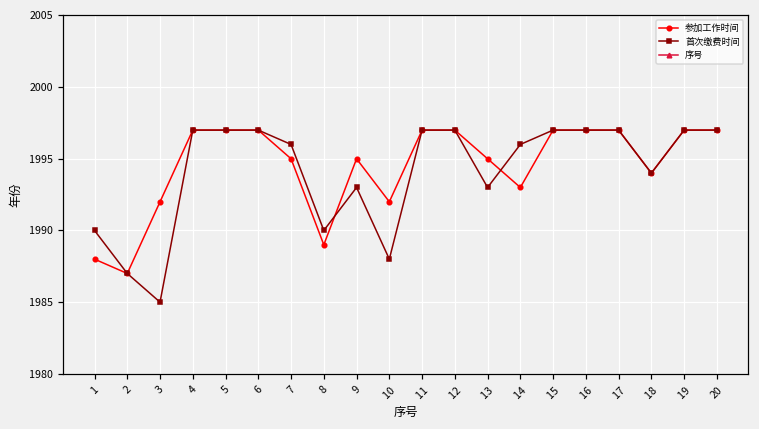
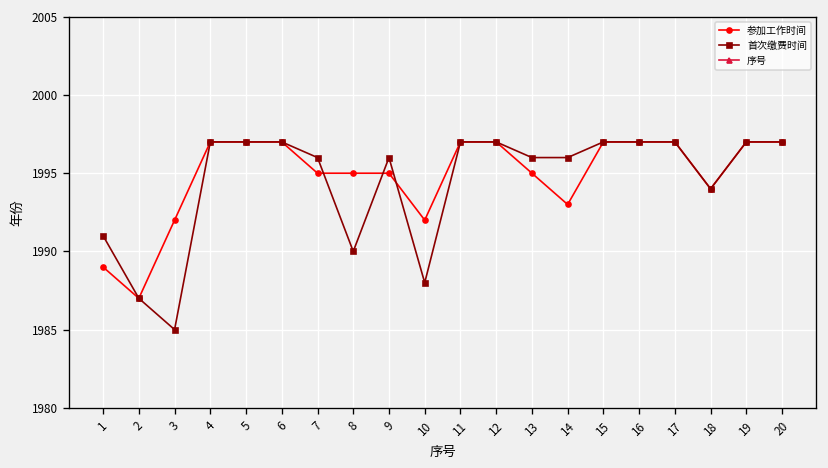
  {
    "参加工作时间": {
-     "1": 1988,
+     "1": 1989,
      "3": 1992,
      "7": 1995,
-     "8": 1989,
+     "8": 1995,
      "9": 1995,
      "10": 1992,
      "13": 1995,
      "14": 1993
    },
    "首次缴费时间": {
-     "1": 1990,
+     "1": 1991,
      "3": 1985,
      "7": 1996,
      "8": 1990,
-     "9": 1993,
+     "9": 1996,
      "10": 1988,
-     "13": 1993,
+     "13": 1996,
      "14": 1996
    }
  }
